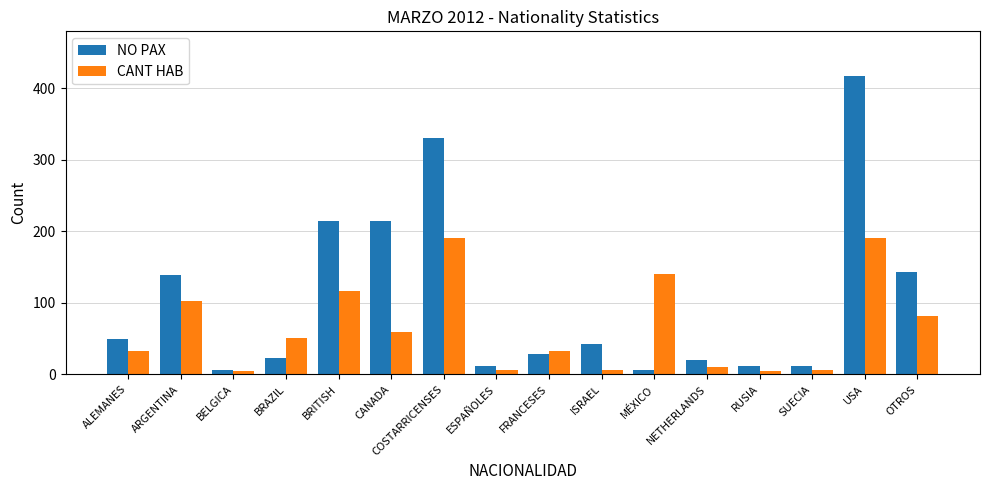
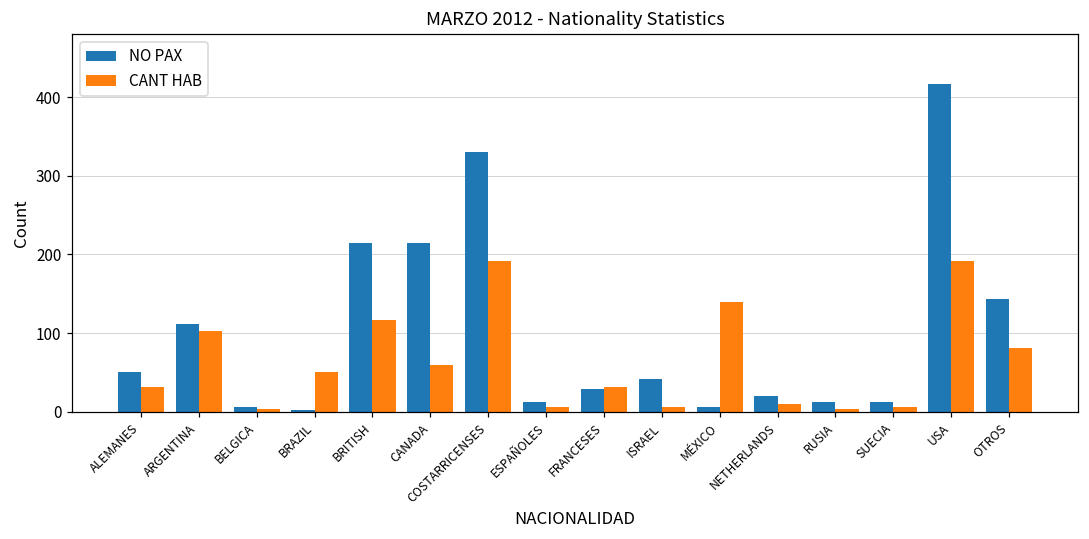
  {
    "NO PAX": {
      "ALEMANES": 50,
-     "ARGENTINA": 140,
+     "ARGENTINA": 110,
      "BELGICA": 10,
-     "BRAZIL": 20,
+     "BRAZIL": 0,
      "BRITISH": 210,
      "CANADA": 210,
      "COSTARRICENSES": 330,
      "ESPAÑOLES": 10,
      "FRANCESES": 30,
      "ISRAEL": 40,
      "MÉXICO": 10,
      "NETHERLANDS": 20,
      "RUSIA": 10,
      "SUECIA": 10,
      "USA": 420,
      "OTROS": 140
    },
    "CANT HAB": {
      "ALEMANES": 30,
      "ARGENTINA": 100,
      "BELGICA": 0,
      "BRAZIL": 50,
      "BRITISH": 120,
      "CANADA": 60,
      "COSTARRICENSES": 190,
      "ESPAÑOLES": 10,
      "FRANCESES": 30,
      "ISRAEL": 10,
      "MÉXICO": 140,
      "NETHERLANDS": 10,
      "RUSIA": 0,
      "SUECIA": 10,
      "USA": 190,
      "OTROS": 80
    }
  }
